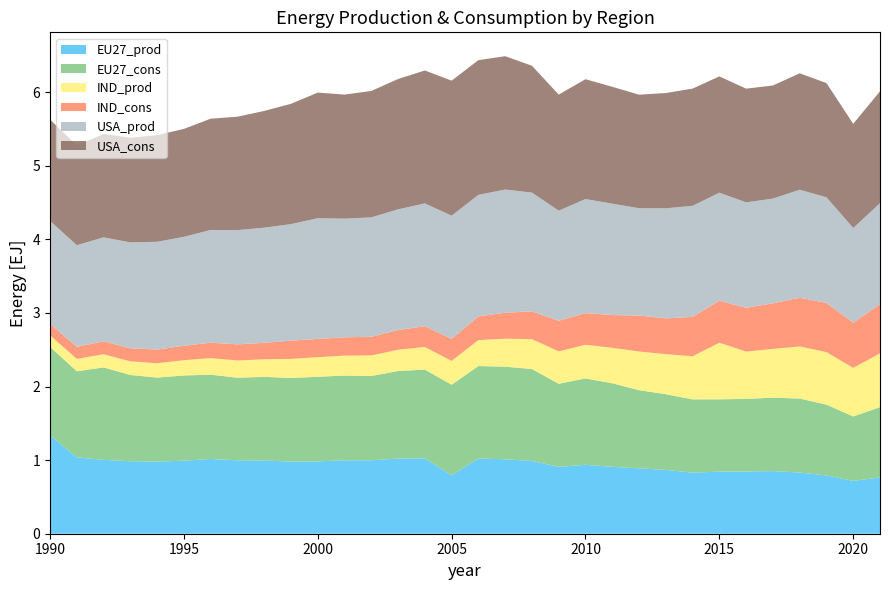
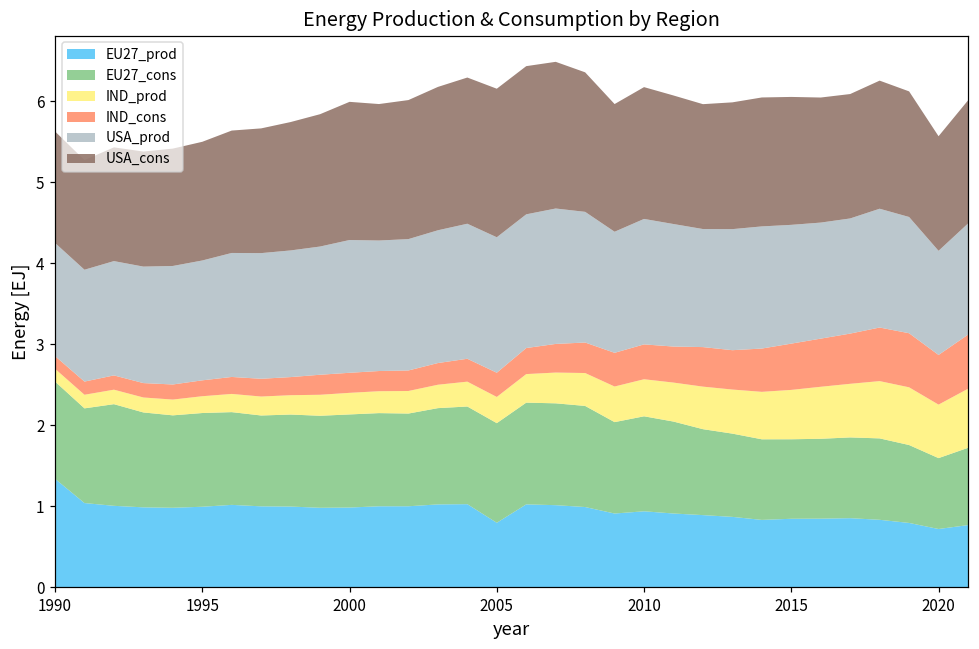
  {
    "EU27_prod": {
      "1990": 1.3,
      "1995": 1.0,
      "2000": 1.0,
      "2005": 0.8,
      "2010": 0.9,
      "2015": 0.8,
      "2020": 0.7
    },
    "EU27_cons": {
      "1990": 1.2,
      "1995": 1.2,
      "2000": 1.2,
      "2005": 1.2,
      "2010": 1.2,
      "2015": 1.0,
      "2020": 0.9
    },
    "IND_prod": {
      "1990": 0.2,
      "1995": 0.2,
      "2000": 0.3,
      "2005": 0.3,
      "2010": 0.5,
-     "2015": 0.8,
+     "2015": 0.6,
      "2020": 0.7
    },
    "IND_cons": {
      "1990": 0.2,
      "1995": 0.2,
      "2000": 0.2,
      "2005": 0.3,
      "2010": 0.4,
      "2015": 0.6,
      "2020": 0.6
    },
    "USA_prod": {
      "1990": 1.4,
      "1995": 1.5,
      "2000": 1.6,
      "2005": 1.7,
      "2010": 1.6,
      "2015": 1.5,
      "2020": 1.3
    },
    "USA_cons": {
      "1990": 1.4,
      "1995": 1.5,
      "2000": 1.7,
      "2005": 1.8,
      "2010": 1.6,
      "2015": 1.6,
      "2020": 1.4
    }
  }
